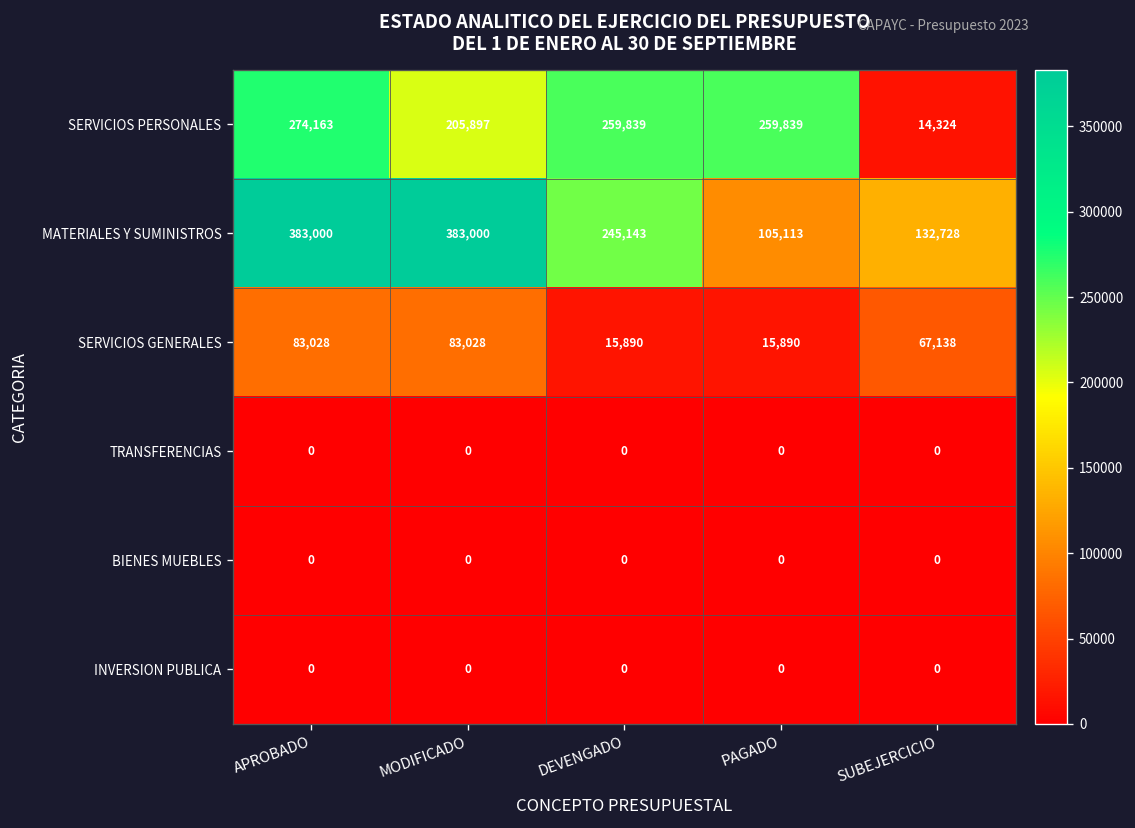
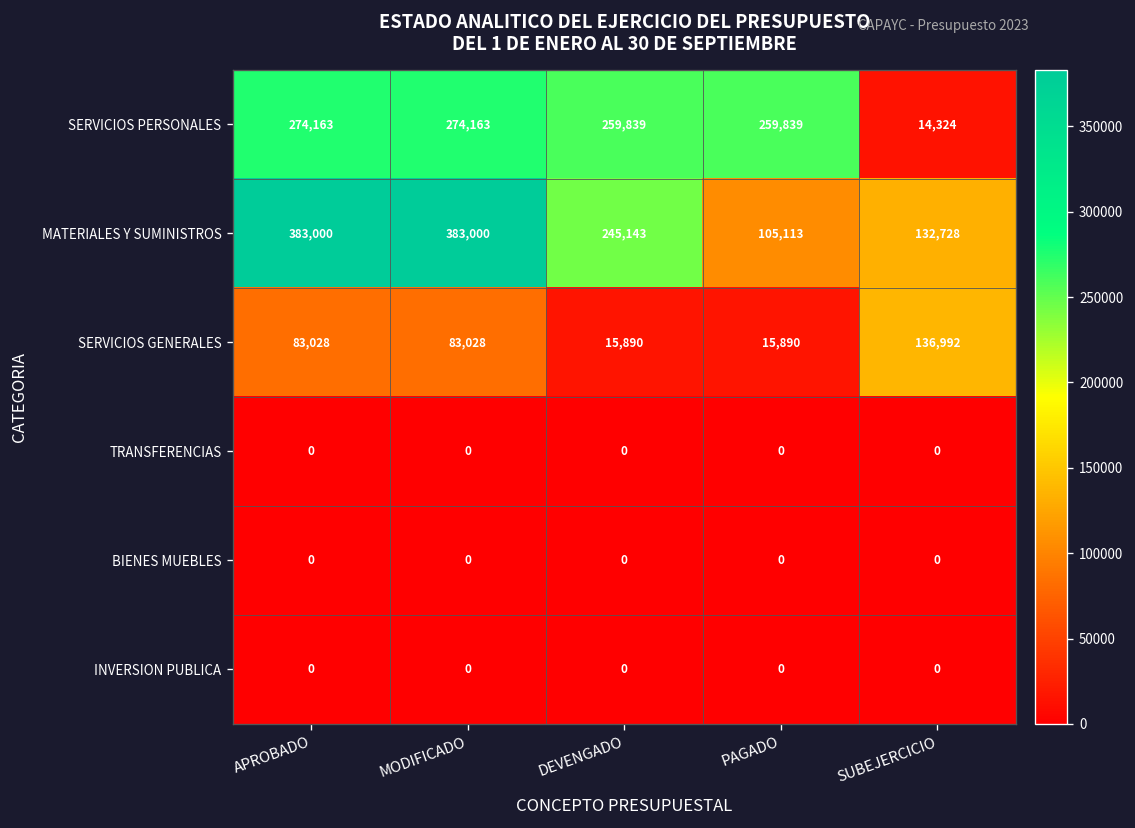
  {
    "SERVICIOS PERSONALES": {
      "APROBADO": "274,163",
-     "MODIFICADO": "205,897",
+     "MODIFICADO": "274,163",
      "DEVENGADO": "259,839",
      "PAGADO": "259,839",
      "SUBEJERCICIO": "14,324"
    },
    "MATERIALES Y SUMINISTROS": {
      "APROBADO": "383,000",
      "MODIFICADO": "383,000",
      "DEVENGADO": "245,143",
      "PAGADO": "105,113",
      "SUBEJERCICIO": "132,728"
    },
    "SERVICIOS GENERALES": {
      "APROBADO": "83,028",
      "MODIFICADO": "83,028",
      "DEVENGADO": "15,890",
      "PAGADO": "15,890",
-     "SUBEJERCICIO": "67,138"
+     "SUBEJERCICIO": "136,992"
    },
    "TRANSFERENCIAS": {
      "APROBADO": "0",
      "MODIFICADO": "0",
      "DEVENGADO": "0",
      "PAGADO": "0",
      "SUBEJERCICIO": "0"
    },
    "BIENES MUEBLES": {
      "APROBADO": "0",
      "MODIFICADO": "0",
      "DEVENGADO": "0",
      "PAGADO": "0",
      "SUBEJERCICIO": "0"
    },
    "INVERSION PUBLICA": {
      "APROBADO": "0",
      "MODIFICADO": "0",
      "DEVENGADO": "0",
      "PAGADO": "0",
      "SUBEJERCICIO": "0"
    }
  }
